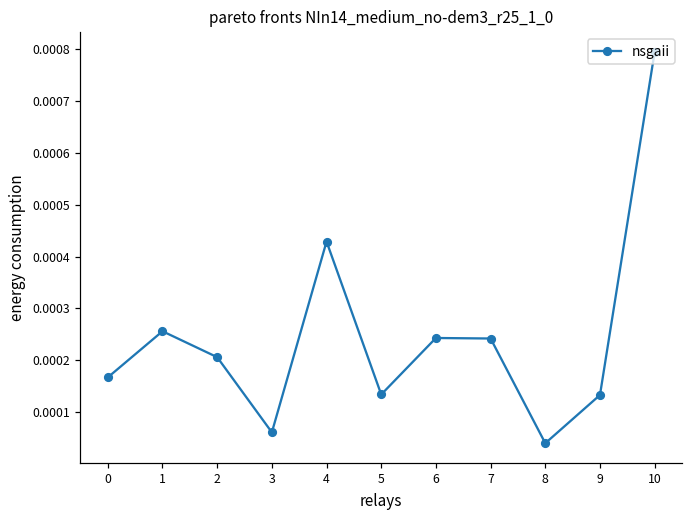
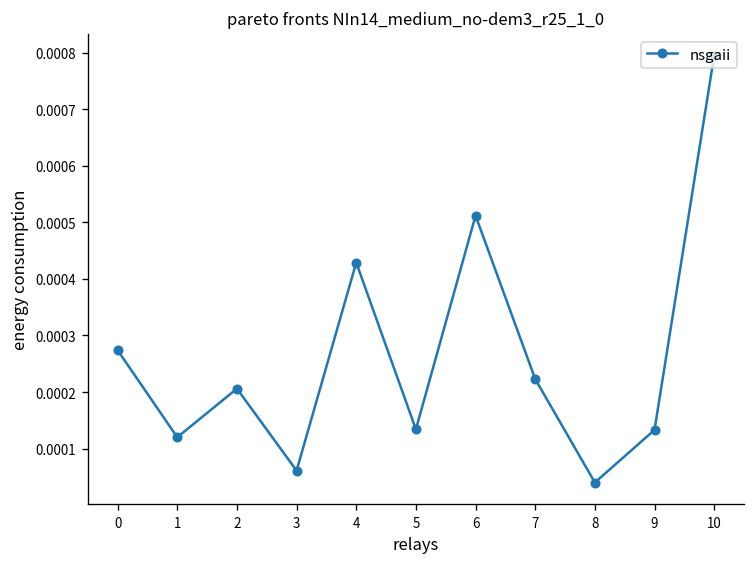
  {
-   "0": 0.00017,
-   "1": 0.00026,
+   "0": 0.00027,
+   "1": 0.00012,
    "2": 0.00021,
    "3": 0.00006,
    "4": 0.00043,
    "5": 0.00013,
-   "6": 0.00024,
-   "7": 0.00024,
+   "6": 0.00051,
+   "7": 0.00022,
    "8": 0.00004,
    "9": 0.00013
  }
